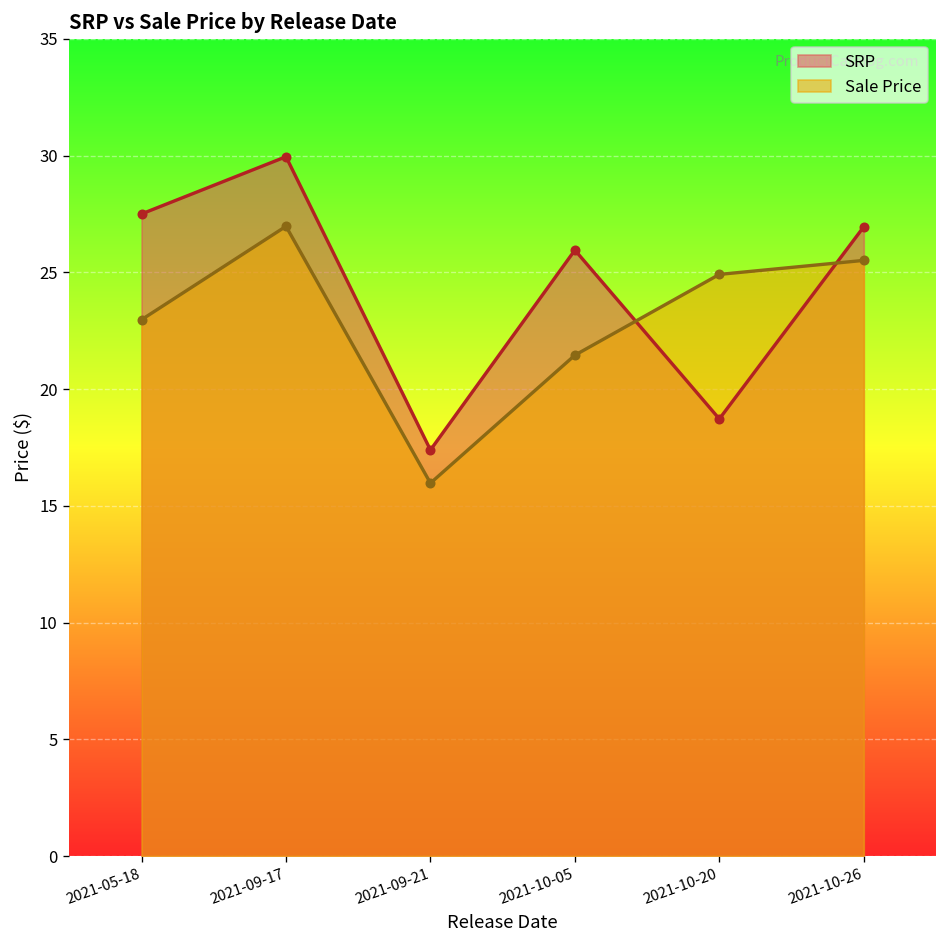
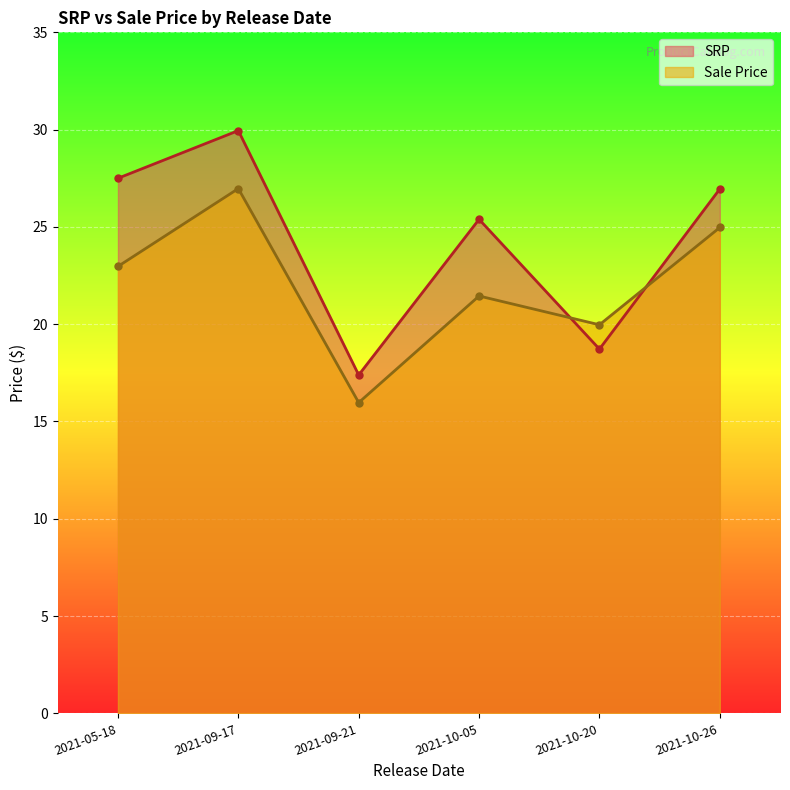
  {
    "SRP": {
      "2021-05-18": 27.5,
      "2021-09-17": 30.0,
      "2021-09-21": 17.4,
-     "2021-10-05": 26.0,
+     "2021-10-05": 25.4,
      "2021-10-20": 18.7,
      "2021-10-26": 27.0
    },
    "Sale Price": {
      "2021-05-18": 23.0,
      "2021-09-17": 27.0,
      "2021-09-21": 16.0,
      "2021-10-05": 21.5,
-     "2021-10-20": 24.9,
-     "2021-10-26": 25.5
+     "2021-10-20": 20.0,
+     "2021-10-26": 25.0
    }
  }
